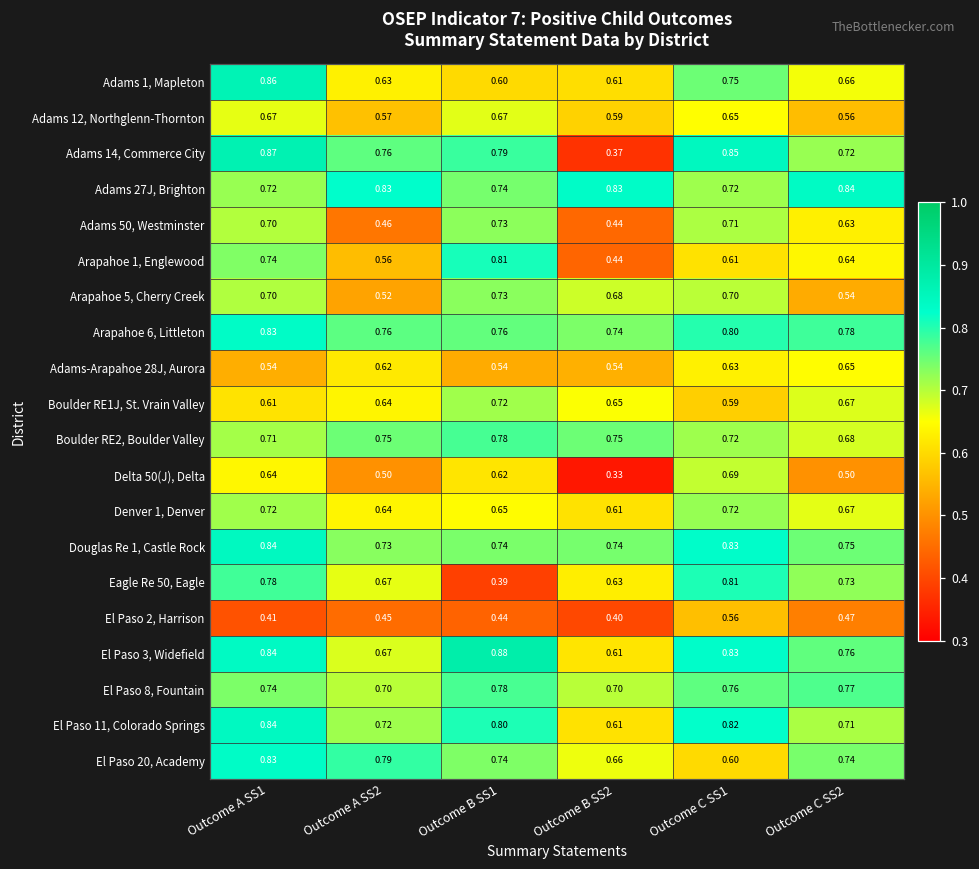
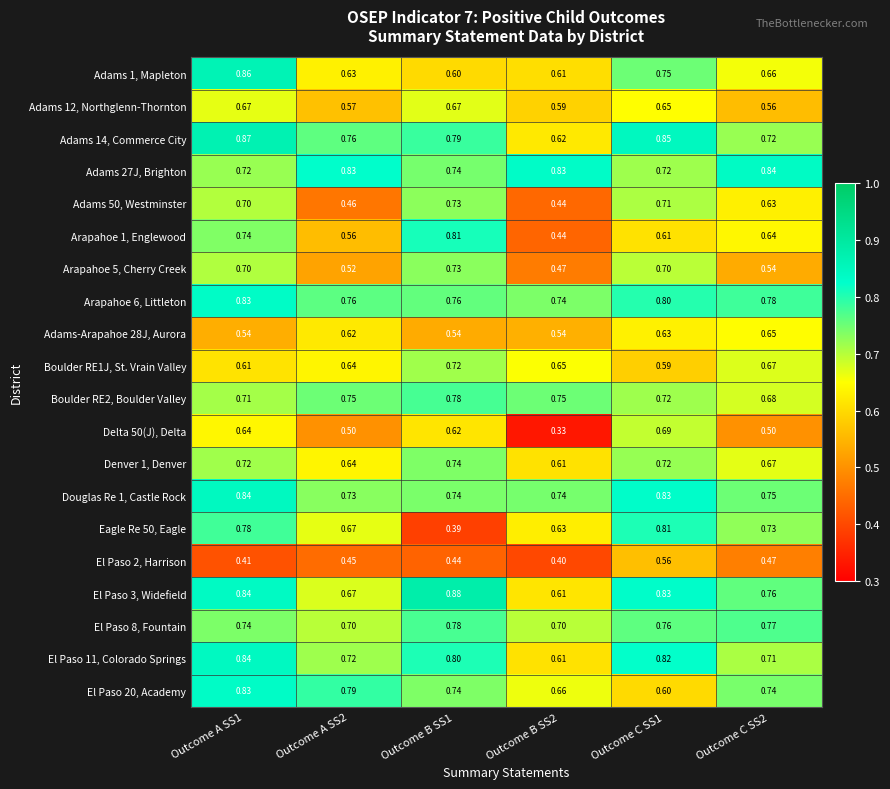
  {
    "Adams 1, Mapleton": {
      "Outcome A SS1": 0.86,
      "Outcome A SS2": 0.63,
      "Outcome B SS1": 0.60,
      "Outcome B SS2": 0.61,
      "Outcome C SS1": 0.75,
      "Outcome C SS2": 0.66
    },
    "Adams 12, Northglenn-Thornton": {
      "Outcome A SS1": 0.67,
      "Outcome A SS2": 0.57,
      "Outcome B SS1": 0.67,
      "Outcome B SS2": 0.59,
      "Outcome C SS1": 0.65,
      "Outcome C SS2": 0.56
    },
    "Adams 14, Commerce City": {
      "Outcome A SS1": 0.87,
      "Outcome A SS2": 0.76,
      "Outcome B SS1": 0.79,
-     "Outcome B SS2": 0.37,
+     "Outcome B SS2": 0.62,
      "Outcome C SS1": 0.85,
      "Outcome C SS2": 0.72
    },
    "Adams 27J, Brighton": {
      "Outcome A SS1": 0.72,
      "Outcome A SS2": 0.83,
      "Outcome B SS1": 0.74,
      "Outcome B SS2": 0.83,
      "Outcome C SS1": 0.72,
      "Outcome C SS2": 0.84
    },
    "Adams 50, Westminster": {
      "Outcome A SS1": 0.70,
      "Outcome A SS2": 0.46,
      "Outcome B SS1": 0.73,
      "Outcome B SS2": 0.44,
      "Outcome C SS1": 0.71,
      "Outcome C SS2": 0.63
    },
    "Arapahoe 1, Englewood": {
      "Outcome A SS1": 0.74,
      "Outcome A SS2": 0.56,
      "Outcome B SS1": 0.81,
      "Outcome B SS2": 0.44,
      "Outcome C SS1": 0.61,
      "Outcome C SS2": 0.64
    },
    "Arapahoe 5, Cherry Creek": {
      "Outcome A SS1": 0.70,
      "Outcome A SS2": 0.52,
      "Outcome B SS1": 0.73,
-     "Outcome B SS2": 0.68,
+     "Outcome B SS2": 0.47,
      "Outcome C SS1": 0.70,
      "Outcome C SS2": 0.54
    },
    "Arapahoe 6, Littleton": {
      "Outcome A SS1": 0.83,
      "Outcome A SS2": 0.76,
      "Outcome B SS1": 0.76,
      "Outcome B SS2": 0.74,
      "Outcome C SS1": 0.80,
      "Outcome C SS2": 0.78
    },
    "Adams-Arapahoe 28J, Aurora": {
      "Outcome A SS1": 0.54,
      "Outcome A SS2": 0.62,
      "Outcome B SS1": 0.54,
      "Outcome B SS2": 0.54,
      "Outcome C SS1": 0.63,
      "Outcome C SS2": 0.65
    },
    "Boulder RE1J, St. Vrain Valley": {
      "Outcome A SS1": 0.61,
      "Outcome A SS2": 0.64,
      "Outcome B SS1": 0.72,
      "Outcome B SS2": 0.65,
      "Outcome C SS1": 0.59,
      "Outcome C SS2": 0.67
    },
    "Boulder RE2, Boulder Valley": {
      "Outcome A SS1": 0.71,
      "Outcome A SS2": 0.75,
      "Outcome B SS1": 0.78,
      "Outcome B SS2": 0.75,
      "Outcome C SS1": 0.72,
      "Outcome C SS2": 0.68
    },
    "Delta 50(J), Delta": {
      "Outcome A SS1": 0.64,
      "Outcome A SS2": 0.50,
      "Outcome B SS1": 0.62,
      "Outcome B SS2": 0.33,
      "Outcome C SS1": 0.69,
      "Outcome C SS2": 0.50
    },
    "Denver 1, Denver": {
      "Outcome A SS1": 0.72,
      "Outcome A SS2": 0.64,
-     "Outcome B SS1": 0.65,
+     "Outcome B SS1": 0.74,
      "Outcome B SS2": 0.61,
      "Outcome C SS1": 0.72,
      "Outcome C SS2": 0.67
    },
    "Douglas Re 1, Castle Rock": {
      "Outcome A SS1": 0.84,
      "Outcome A SS2": 0.73,
      "Outcome B SS1": 0.74,
      "Outcome B SS2": 0.74,
      "Outcome C SS1": 0.83,
      "Outcome C SS2": 0.75
    },
    "Eagle Re 50, Eagle": {
      "Outcome A SS1": 0.78,
      "Outcome A SS2": 0.67,
      "Outcome B SS1": 0.39,
      "Outcome B SS2": 0.63,
      "Outcome C SS1": 0.81,
      "Outcome C SS2": 0.73
    },
    "El Paso 2, Harrison": {
      "Outcome A SS1": 0.41,
      "Outcome A SS2": 0.45,
      "Outcome B SS1": 0.44,
      "Outcome B SS2": 0.40,
      "Outcome C SS1": 0.56,
      "Outcome C SS2": 0.47
    },
    "El Paso 3, Widefield": {
      "Outcome A SS1": 0.84,
      "Outcome A SS2": 0.67,
      "Outcome B SS1": 0.88,
      "Outcome B SS2": 0.61,
      "Outcome C SS1": 0.83,
      "Outcome C SS2": 0.76
    },
    "El Paso 8, Fountain": {
      "Outcome A SS1": 0.74,
      "Outcome A SS2": 0.70,
      "Outcome B SS1": 0.78,
      "Outcome B SS2": 0.70,
      "Outcome C SS1": 0.76,
      "Outcome C SS2": 0.77
    },
    "El Paso 11, Colorado Springs": {
      "Outcome A SS1": 0.84,
      "Outcome A SS2": 0.72,
      "Outcome B SS1": 0.80,
      "Outcome B SS2": 0.61,
      "Outcome C SS1": 0.82,
      "Outcome C SS2": 0.71
    },
    "El Paso 20, Academy": {
      "Outcome A SS1": 0.83,
      "Outcome A SS2": 0.79,
      "Outcome B SS1": 0.74,
      "Outcome B SS2": 0.66,
      "Outcome C SS1": 0.60,
      "Outcome C SS2": 0.74
    }
  }
